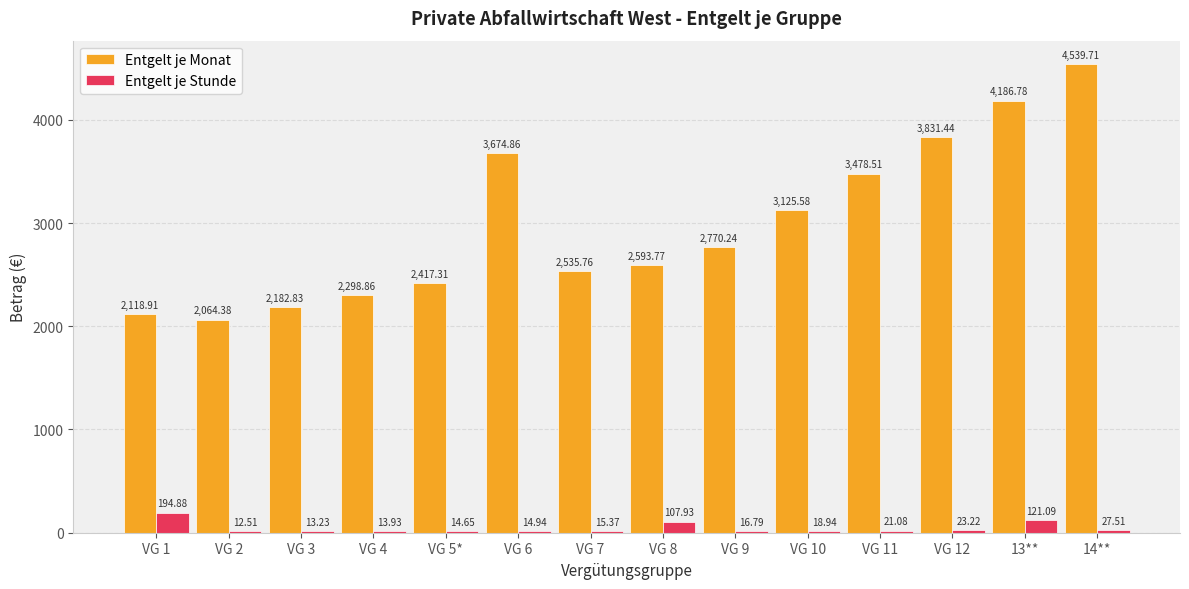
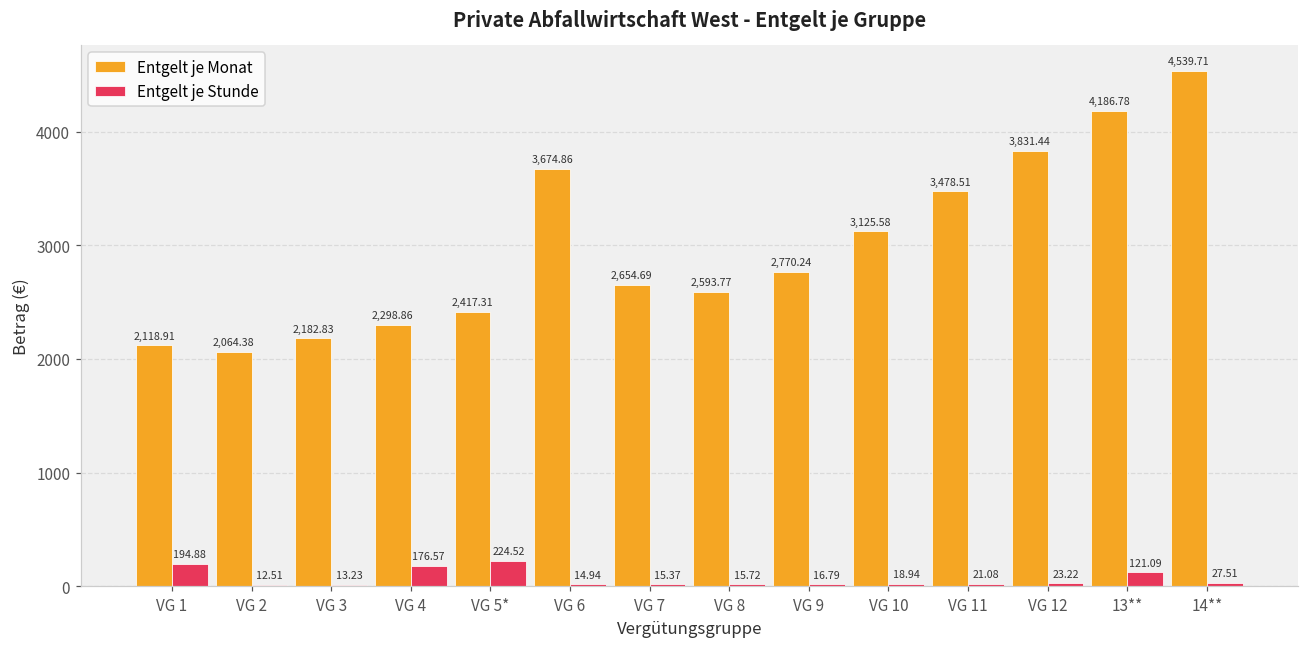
  {
    "Entgelt je Monat": {
      "VG 1": "2,118.91",
      "VG 2": "2,064.38",
      "VG 3": "2,182.83",
      "VG 4": "2,298.86",
      "VG 5*": "2,417.31",
      "VG 6": "3,674.86",
-     "VG 7": "2,535.76",
+     "VG 7": "2,654.69",
      "VG 8": "2,593.77",
      "VG 9": "2,770.24",
      "VG 10": "3,125.58",
      "VG 11": "3,478.51",
      "VG 12": "3,831.44",
      "13**": "4,186.78",
      "14**": "4,539.71"
    },
    "Entgelt je Stunde": {
      "VG 1": "194.88",
      "VG 2": "12.51",
      "VG 3": "13.23",
-     "VG 4": "13.93",
-     "VG 5*": "14.65",
+     "VG 4": "176.57",
+     "VG 5*": "224.52",
      "VG 6": "14.94",
      "VG 7": "15.37",
-     "VG 8": "107.93",
+     "VG 8": "15.72",
      "VG 9": "16.79",
      "VG 10": "18.94",
      "VG 11": "21.08",
      "VG 12": "23.22",
      "13**": "121.09",
      "14**": "27.51"
    }
  }
